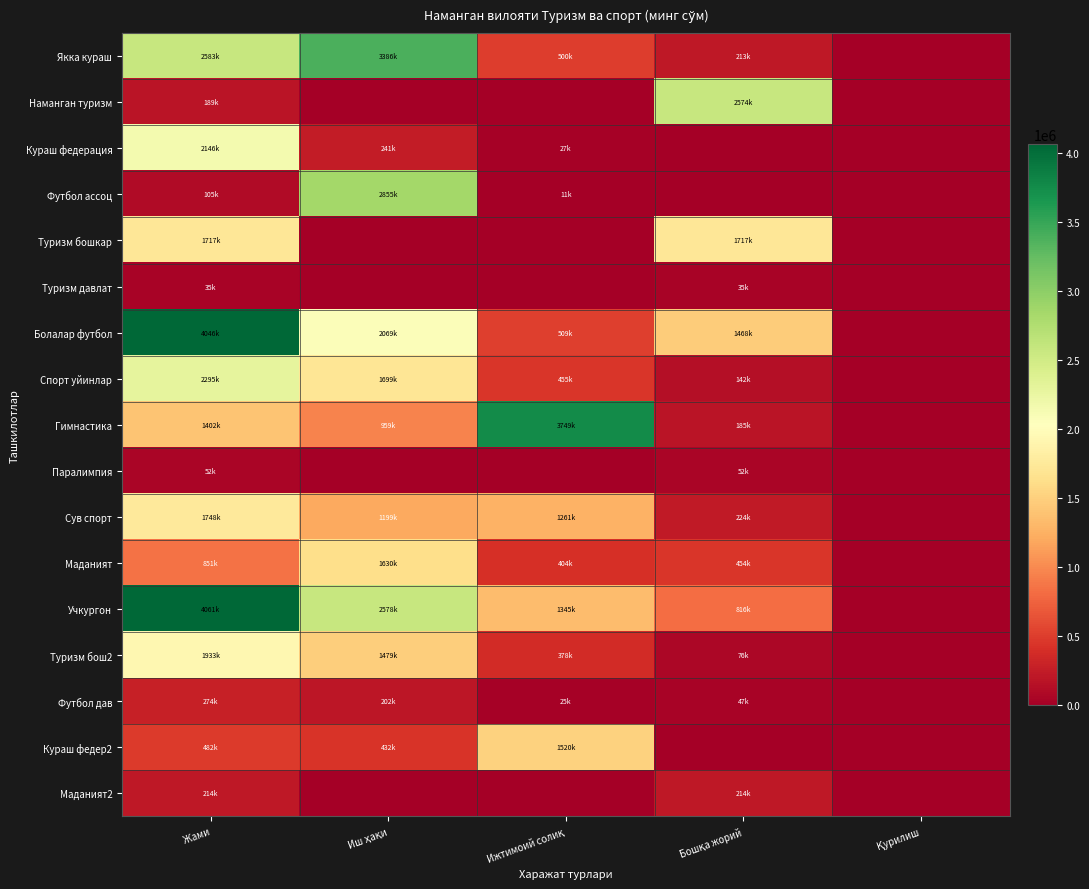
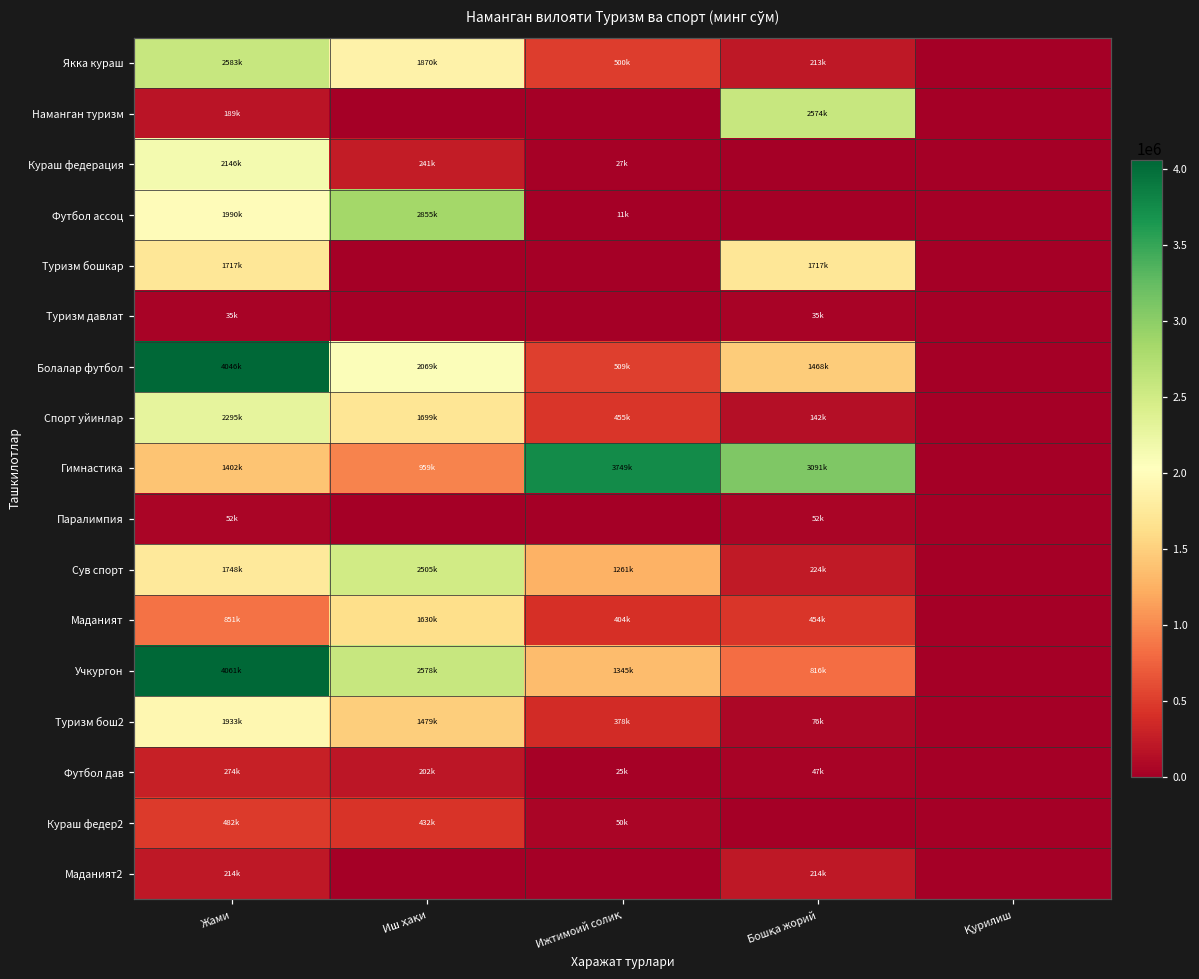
  {
    "Якка кураш": {
      "Жами": "2583k",
-     "Иш ҳақи": "3386k",
+     "Иш ҳақи": "1870k",
      "Ижтимоий солиқ": "500k",
      "Бошқа жорий": "213k"
    },
    "Наманган туризм": {
      "Жами": "189k",
      "Бошқа жорий": "2574k"
    },
    "Кураш федерация": {
      "Жами": "2146k",
      "Иш ҳақи": "241k",
      "Ижтимоий солиқ": "27k"
    },
    "Футбол ассоц": {
-     "Жами": "105k",
+     "Жами": "1990k",
      "Иш ҳақи": "2855k",
      "Ижтимоий солиқ": "11k"
    },
    "Туризм бошкар": {
      "Жами": "1717k",
      "Бошқа жорий": "1717k"
    },
    "Туризм давлат": {
      "Жами": "35k",
      "Бошқа жорий": "35k"
    },
    "Болалар футбол": {
      "Жами": "4046k",
      "Иш ҳақи": "2069k",
      "Ижтимоий солиқ": "509k",
      "Бошқа жорий": "1468k"
    },
    "Спорт уйинлар": {
      "Жами": "2295k",
      "Иш ҳақи": "1699k",
      "Ижтимоий солиқ": "455k",
      "Бошқа жорий": "142k"
    },
    "Гимнастика": {
      "Жами": "1402k",
      "Иш ҳақи": "959k",
      "Ижтимоий солиқ": "3749k",
-     "Бошқа жорий": "185k"
+     "Бошқа жорий": "3091k"
    },
    "Паралимпия": {
      "Жами": "52k",
      "Бошқа жорий": "52k"
    },
    "Сув спорт": {
      "Жами": "1748k",
-     "Иш ҳақи": "1199k",
+     "Иш ҳақи": "2505k",
      "Ижтимоий солиқ": "1261k",
      "Бошқа жорий": "224k"
    },
    "Маданият": {
      "Жами": "851k",
      "Иш ҳақи": "1630k",
      "Ижтимоий солиқ": "404k",
      "Бошқа жорий": "454k"
    },
    "Учкургон": {
      "Жами": "4061k",
      "Иш ҳақи": "2578k",
      "Ижтимоий солиқ": "1345k",
      "Бошқа жорий": "816k"
    },
    "Туризм бош2": {
      "Жами": "1933k",
      "Иш ҳақи": "1479k",
      "Ижтимоий солиқ": "378k",
      "Бошқа жорий": "76k"
    },
    "Футбол дав": {
      "Жами": "274k",
      "Иш ҳақи": "202k",
      "Ижтимоий солиқ": "25k",
      "Бошқа жорий": "47k"
    },
    "Кураш федер2": {
      "Жами": "482k",
      "Иш ҳақи": "432k",
-     "Ижтимоий солиқ": "1520k"
+     "Ижтимоий солиқ": "50k"
    },
    "Маданият2": {
      "Жами": "214k",
      "Бошқа жорий": "214k"
    }
  }
